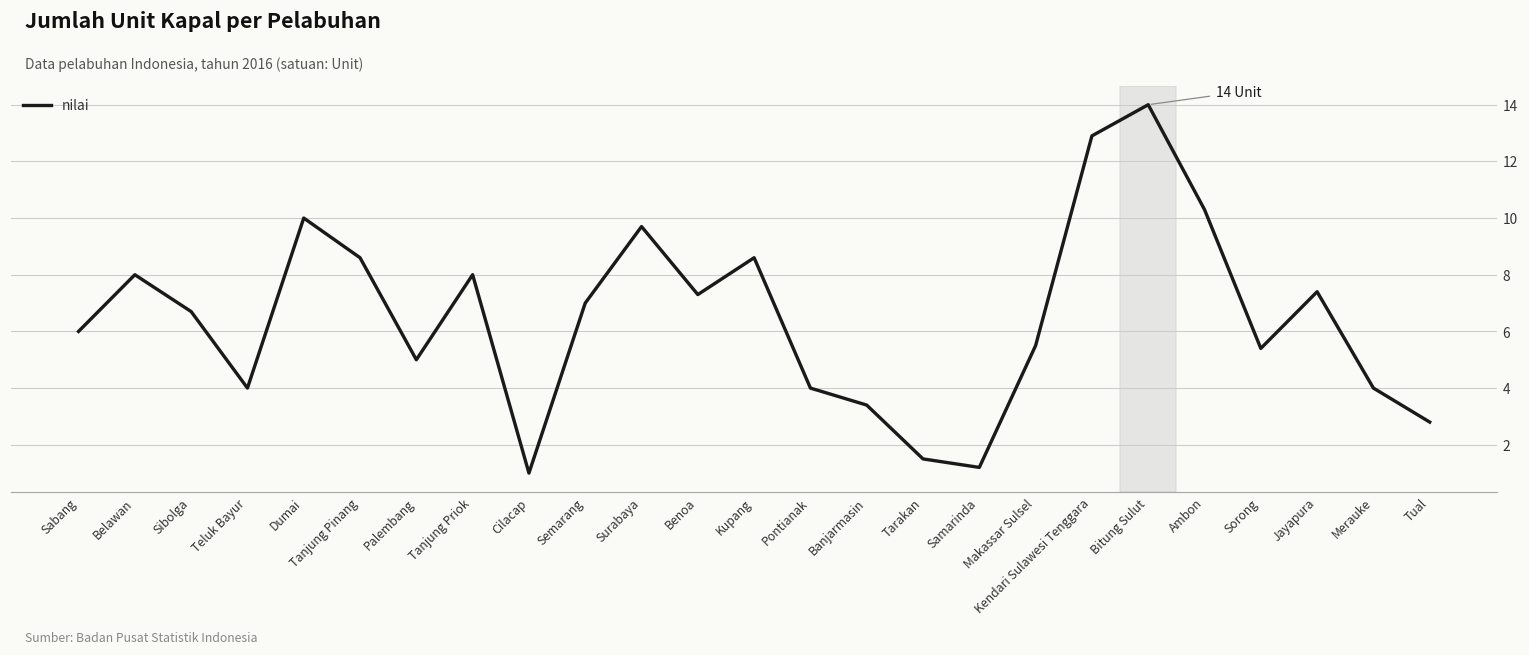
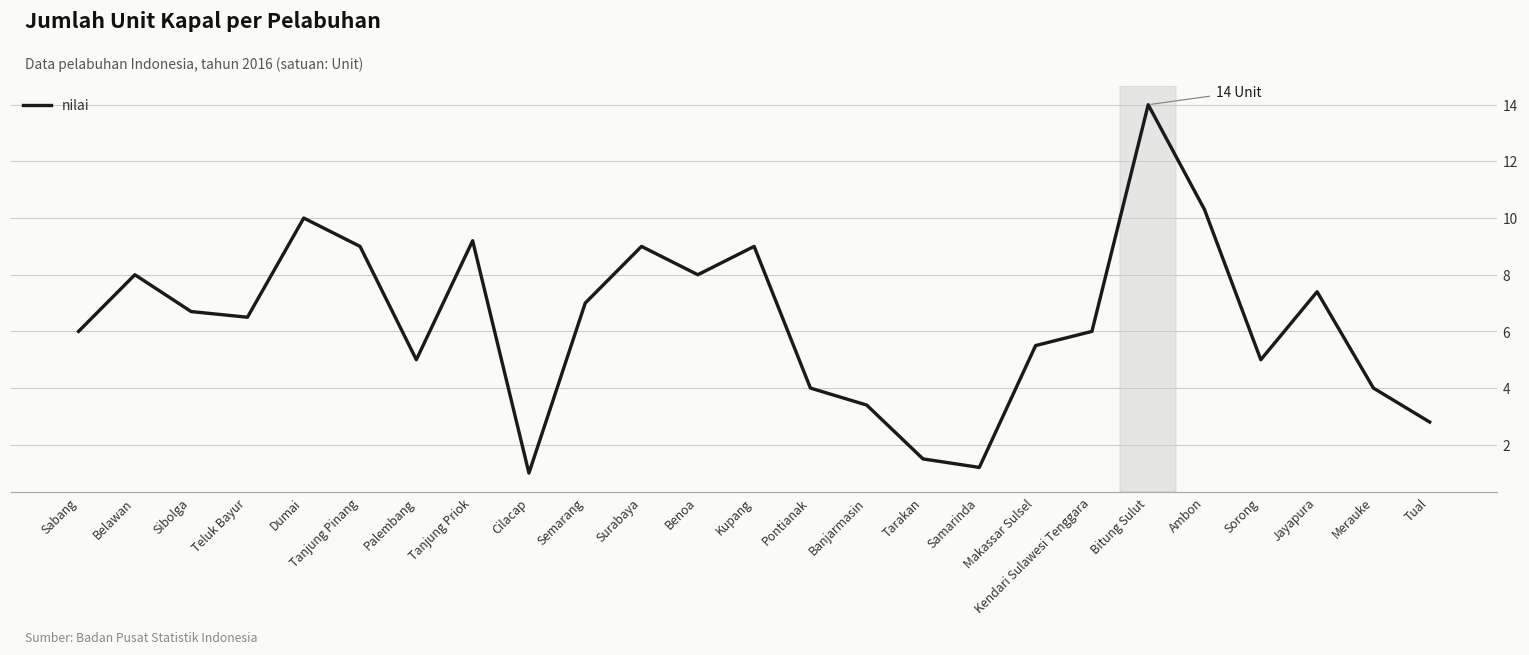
  {
    "Sabang": 6.0,
    "Belawan": 8.0,
    "Sibolga": 6.7,
-   "Teluk Bayur": 4.0,
+   "Teluk Bayur": 6.5,
    "Dumai": 10.0,
-   "Tanjung Pinang": 8.6,
+   "Tanjung Pinang": 9.0,
    "Palembang": 5.0,
-   "Tanjung Priok": 8.0,
+   "Tanjung Priok": 9.2,
    "Cilacap": 1.0,
    "Semarang": 7.0,
-   "Surabaya": 9.7,
-   "Benoa": 7.3,
-   "Kupang": 8.6,
+   "Surabaya": 9.0,
+   "Benoa": 8.0,
+   "Kupang": 9.0,
    "Pontianak": 4.0,
    "Banjarmasin": 3.4,
    "Tarakan": 1.5,
    "Samarinda": 1.2,
    "Makassar Sulsel": 5.5,
-   "Kendari Sulawesi Tenggara": 12.9,
+   "Kendari Sulawesi Tenggara": 6.0,
    "Ambon": 10.3,
-   "Sorong": 5.4,
+   "Sorong": 5.0,
    "Jayapura": 7.4,
    "Merauke": 4.0,
    "Tual": 2.8
  }
